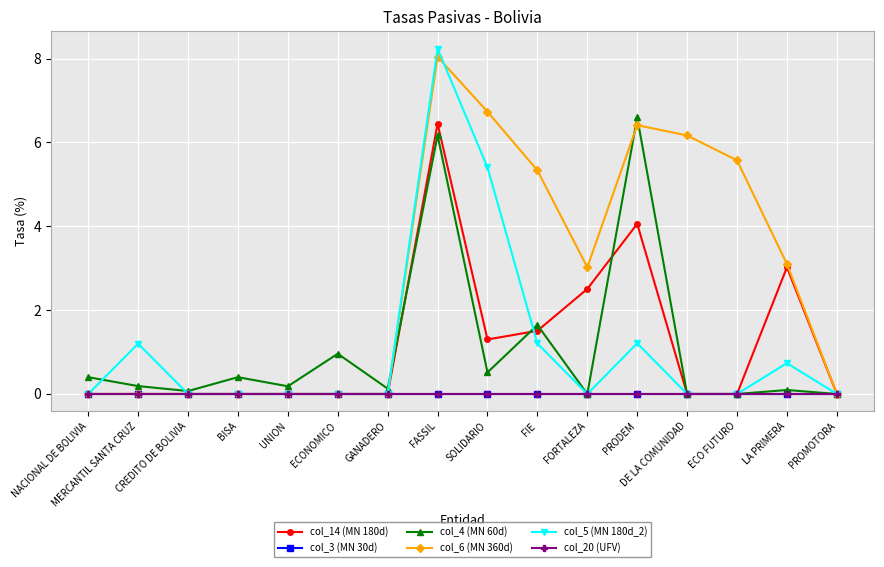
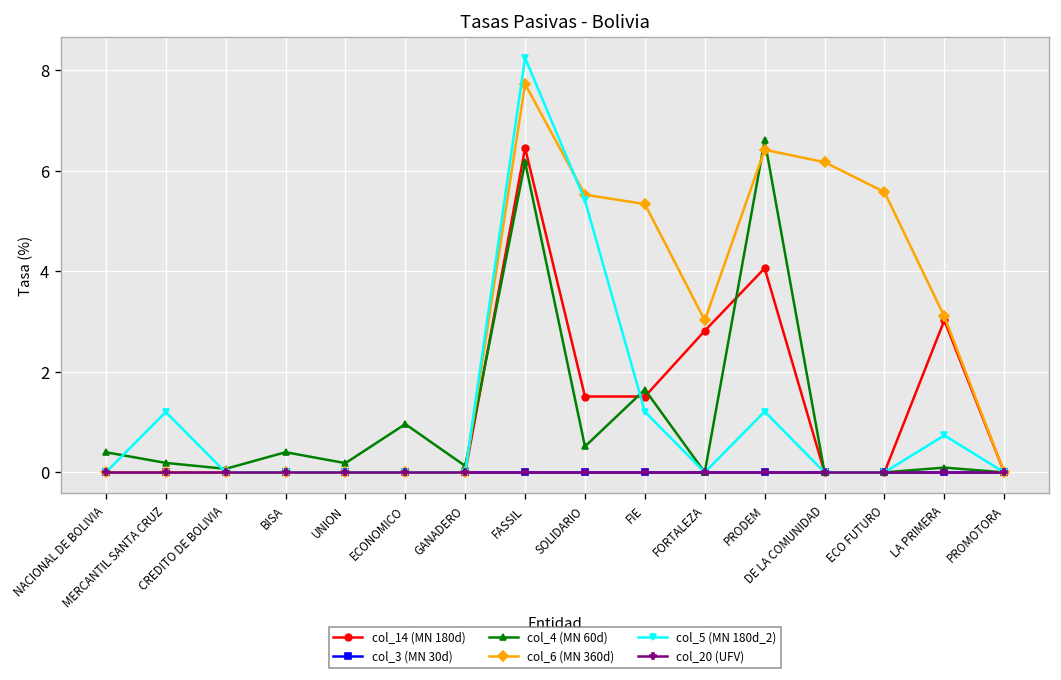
  {
    "col_14 (MN 180d)": {
      "FASSIL": 6.4,
-     "SOLIDARIO": 1.3,
+     "SOLIDARIO": 1.5,
      "FIE": 1.5,
-     "FORTALEZA": 2.5,
+     "FORTALEZA": 2.8,
      "PRODEM": 4.1,
      "LA PRIMERA": 3.0
    },
    "col_20 (UFV)": {
      "FASSIL": 0.0,
      "SOLIDARIO": 0.0,
      "FIE": 0.0,
      "PRODEM": 0.0,
      "LA PRIMERA": 0.0
    },
    "col_4 (MN 60d)": {
      "NACIONAL DE BOLIVIA": 0.4,
      "MERCANTIL SANTA CRUZ": 0.2,
      "CREDITO DE BOLIVIA": 0.1,
      "BISA": 0.4,
      "UNION": 0.2,
      "ECONOMICO": 1.0,
      "GANADERO": 0.1,
      "FASSIL": 6.2,
      "SOLIDARIO": 0.5,
      "FIE": 1.6,
      "PRODEM": 6.6,
      "LA PRIMERA": 0.1
    },
    "col_6 (MN 360d)": {
-     "FASSIL": 8.0,
-     "SOLIDARIO": 6.7,
+     "FASSIL": 7.7,
+     "SOLIDARIO": 5.5,
      "FIE": 5.3,
      "FORTALEZA": 3.0,
      "PRODEM": 6.4,
      "DE LA COMUNIDAD": 6.2,
      "ECO FUTURO": 5.6,
      "LA PRIMERA": 3.1
    },
    "col_5 (MN 180d_2)": {
      "MERCANTIL SANTA CRUZ": 1.2,
      "FASSIL": 8.2,
      "SOLIDARIO": 5.4,
      "FIE": 1.2,
      "PRODEM": 1.2,
      "LA PRIMERA": 0.7
    }
  }
